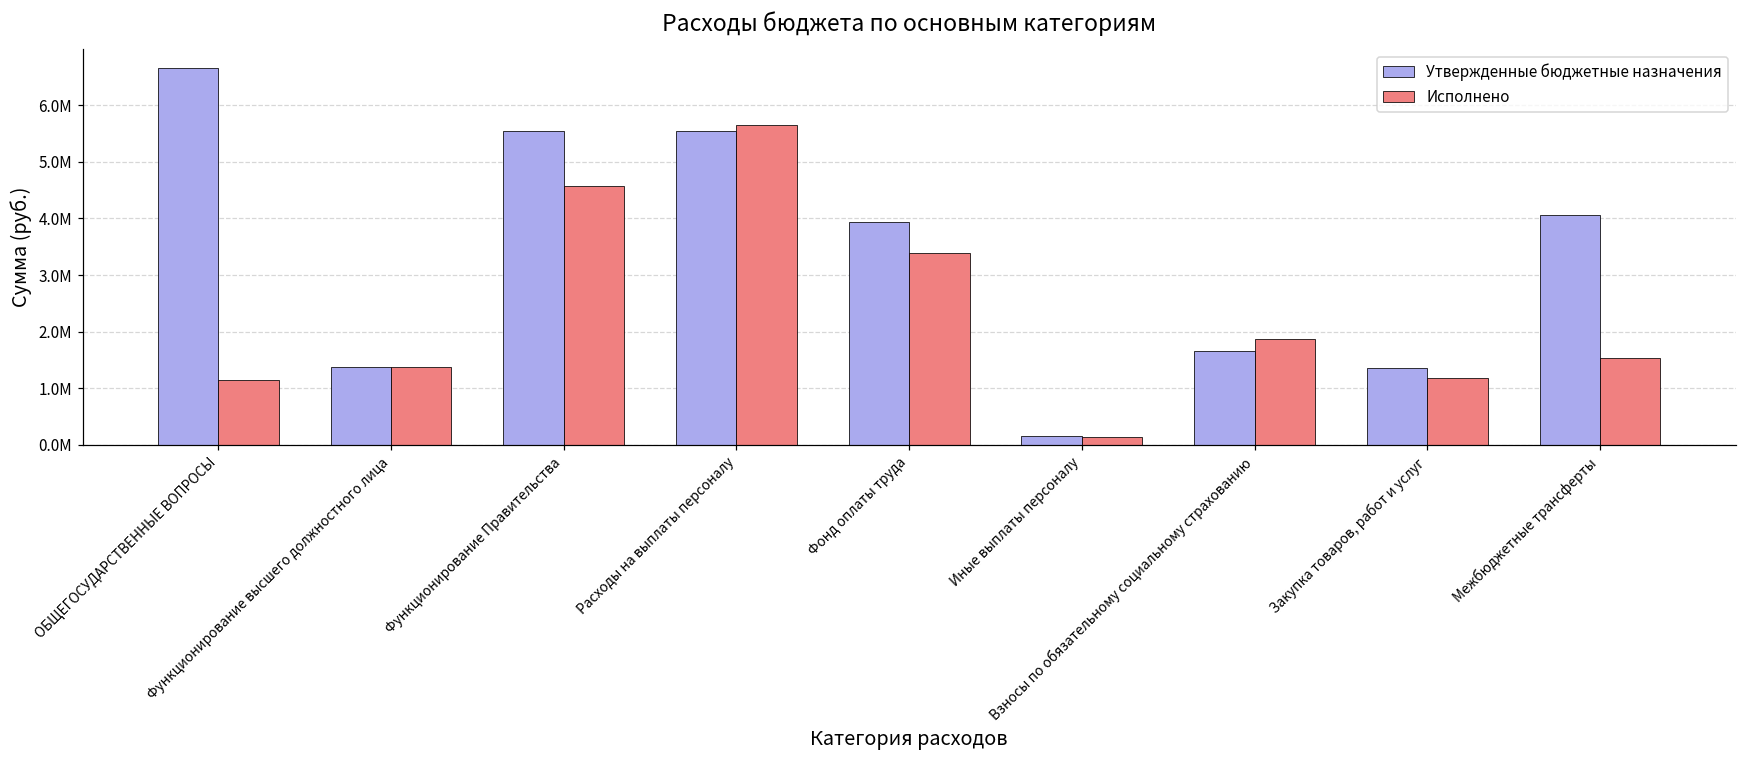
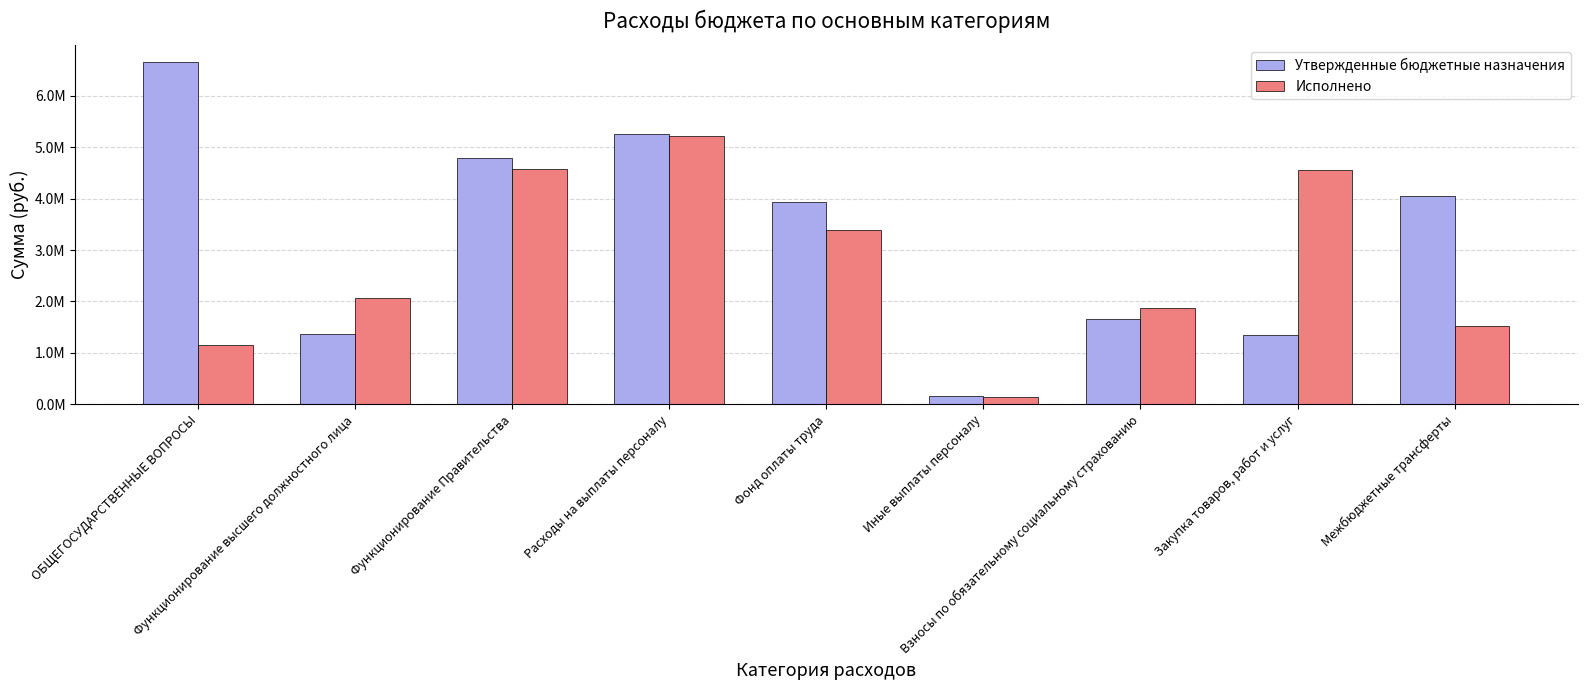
  {
    "Утвержденные бюджетные назначения": {
      "ОБЩЕГОСУДАРСТВЕННЫЕ ВОПРОСЫ": 6700000,
      "Функционирование высшего должностного лица": 1400000,
-     "Функционирование Правительства": 5600000,
-     "Расходы на выплаты персоналу": 5500000,
+     "Функционирование Правительства": 4800000,
+     "Расходы на выплаты персоналу": 5300000,
      "Фонд оплаты труда": 3900000,
      "Иные выплаты персоналу": 200000,
      "Взносы по обязательному социальному страхованию": 1700000,
      "Закупка товаров, работ и услуг": 1300000,
      "Межбюджетные трансферты": 4100000
    },
    "Исполнено": {
      "ОБЩЕГОСУДАРСТВЕННЫЕ ВОПРОСЫ": 1200000,
-     "Функционирование высшего должностного лица": 1400000,
+     "Функционирование высшего должностного лица": 2100000,
      "Функционирование Правительства": 4600000,
-     "Расходы на выплаты персоналу": 5700000,
+     "Расходы на выплаты персоналу": 5200000,
      "Фонд оплаты труда": 3400000,
      "Иные выплаты персоналу": 100000,
      "Взносы по обязательному социальному страхованию": 1900000,
-     "Закупка товаров, работ и услуг": 1200000,
+     "Закупка товаров, работ и услуг": 4600000,
      "Межбюджетные трансферты": 1500000
    }
  }
